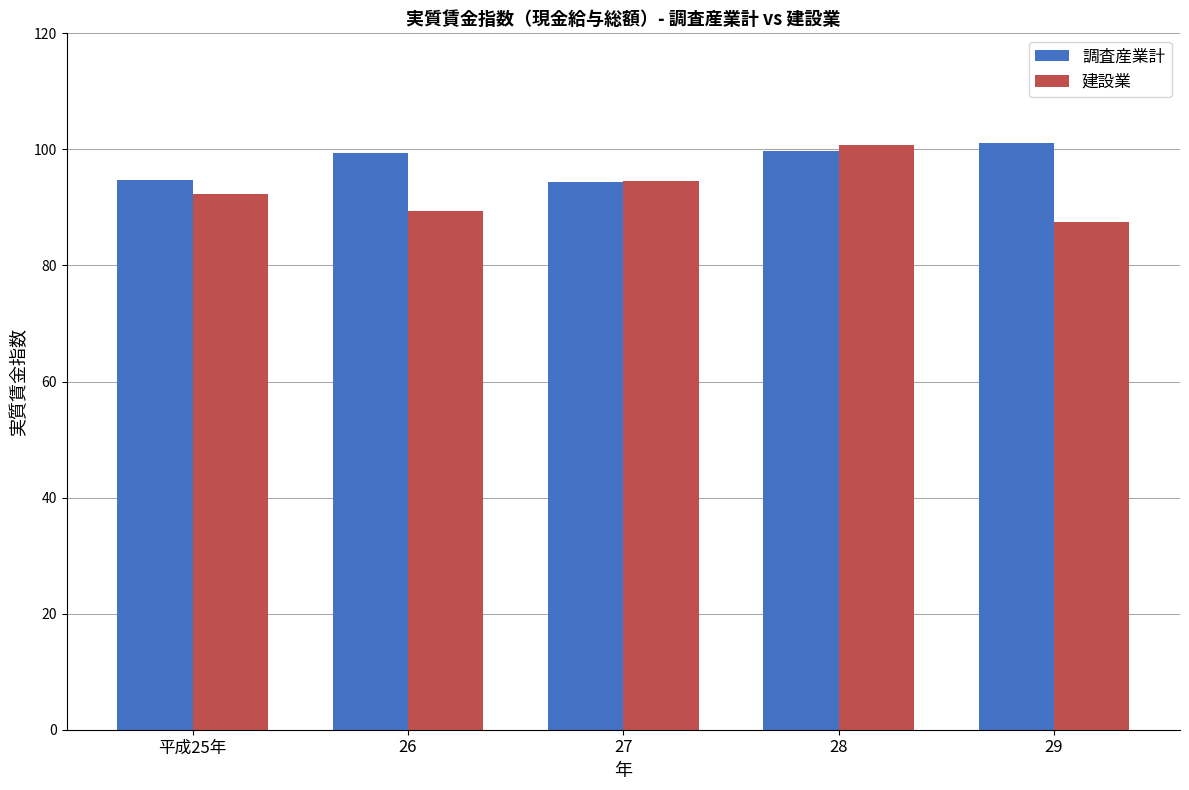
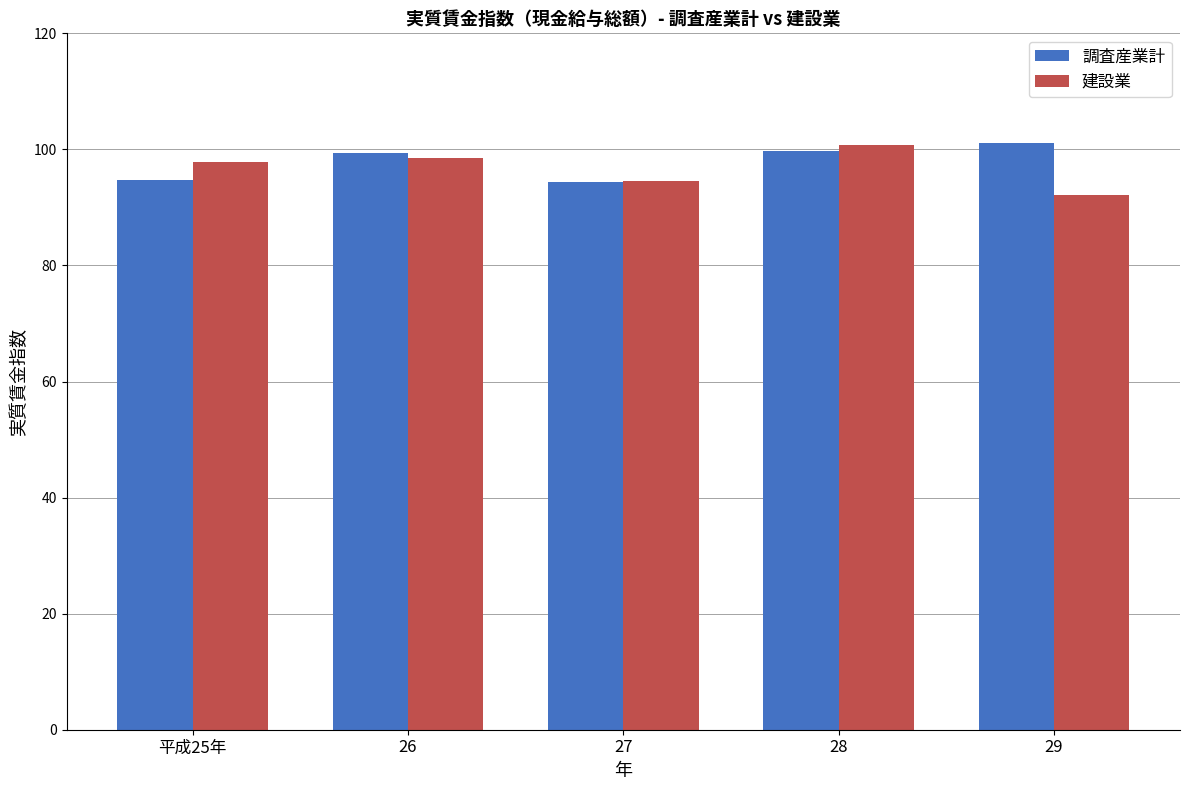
  {
    "調査産業計": {
      "平成25年": 95,
      "26": 99,
      "27": 94,
      "28": 100,
      "29": 101
    },
    "建設業": {
-     "平成25年": 92,
-     "26": 89,
+     "平成25年": 98,
+     "26": 99,
      "27": 95,
      "28": 101,
-     "29": 88
+     "29": 92
    }
  }
